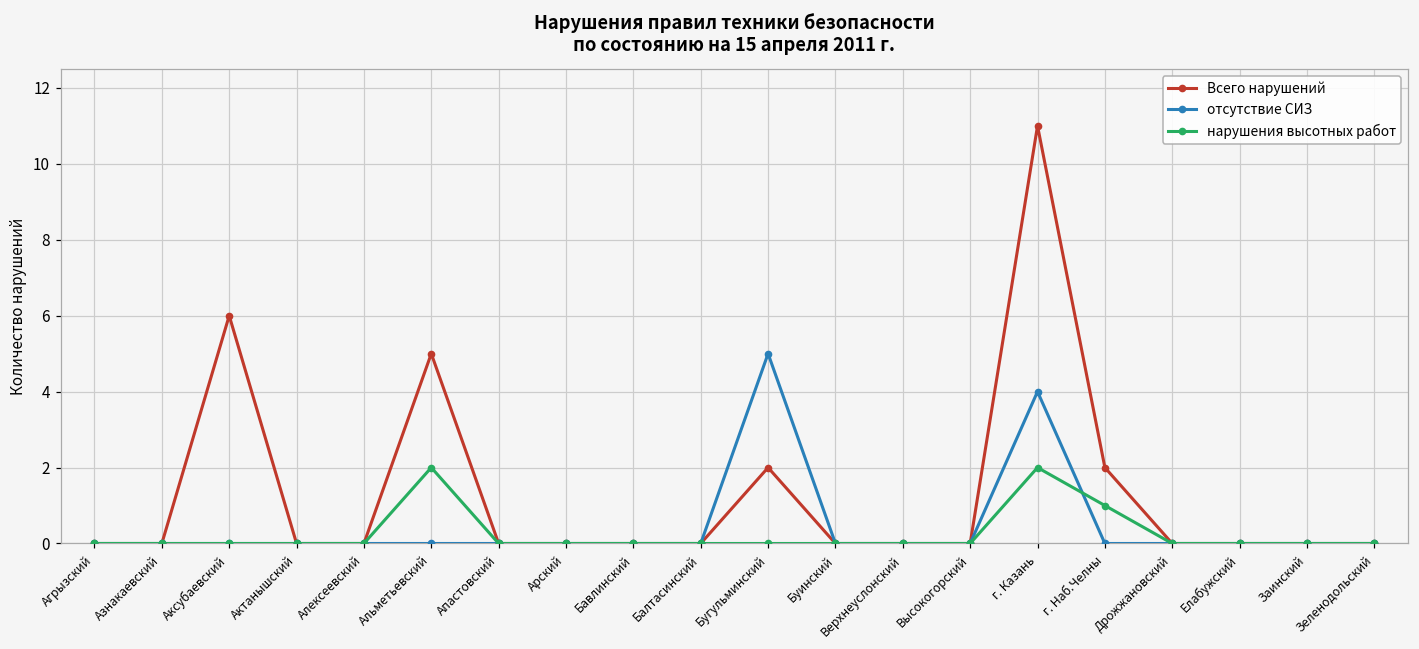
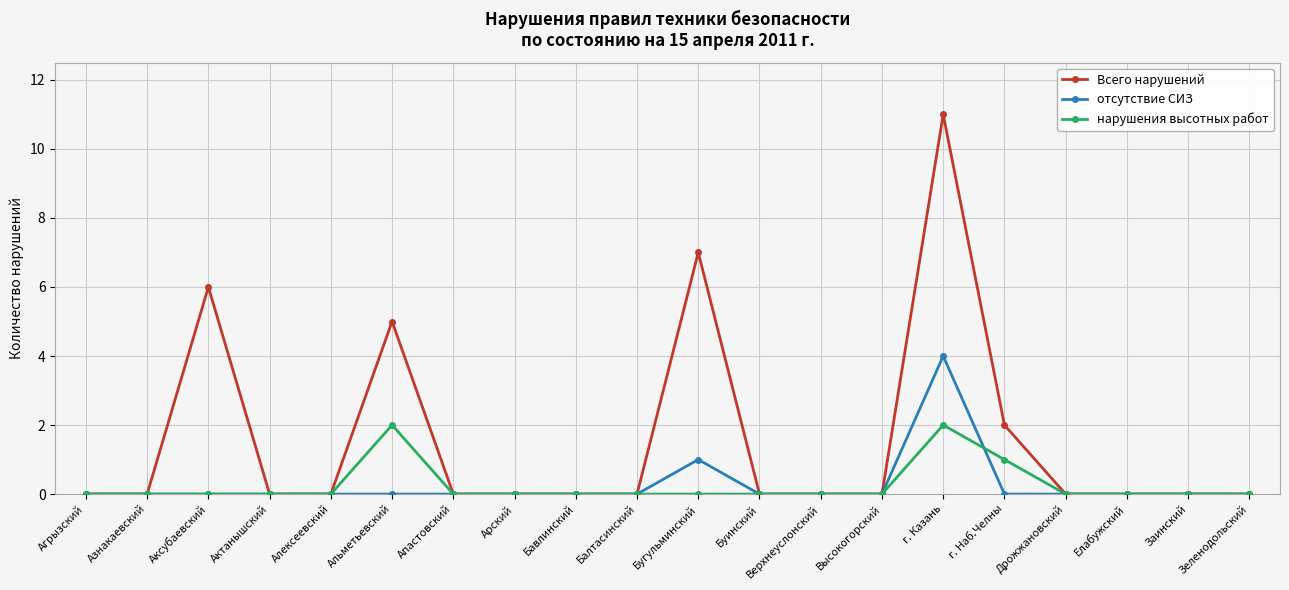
  {
    "Всего нарушений": {
      "Аксубаевский": 6,
      "Альметьевский": 5,
-     "Бугульминский": 2,
+     "Бугульминский": 7,
      "г. Казань": 11,
      "г. Наб.Челны": 2
    },
    "отсутствие СИЗ": {
      "Альметьевский": 0,
-     "Бугульминский": 5,
+     "Бугульминский": 1,
      "г. Казань": 4,
      "г. Наб.Челны": 0
    },
    "нарушения высотных работ": {
      "Альметьевский": 2,
      "Бугульминский": 0,
      "г. Казань": 2,
      "г. Наб.Челны": 1
    }
  }
